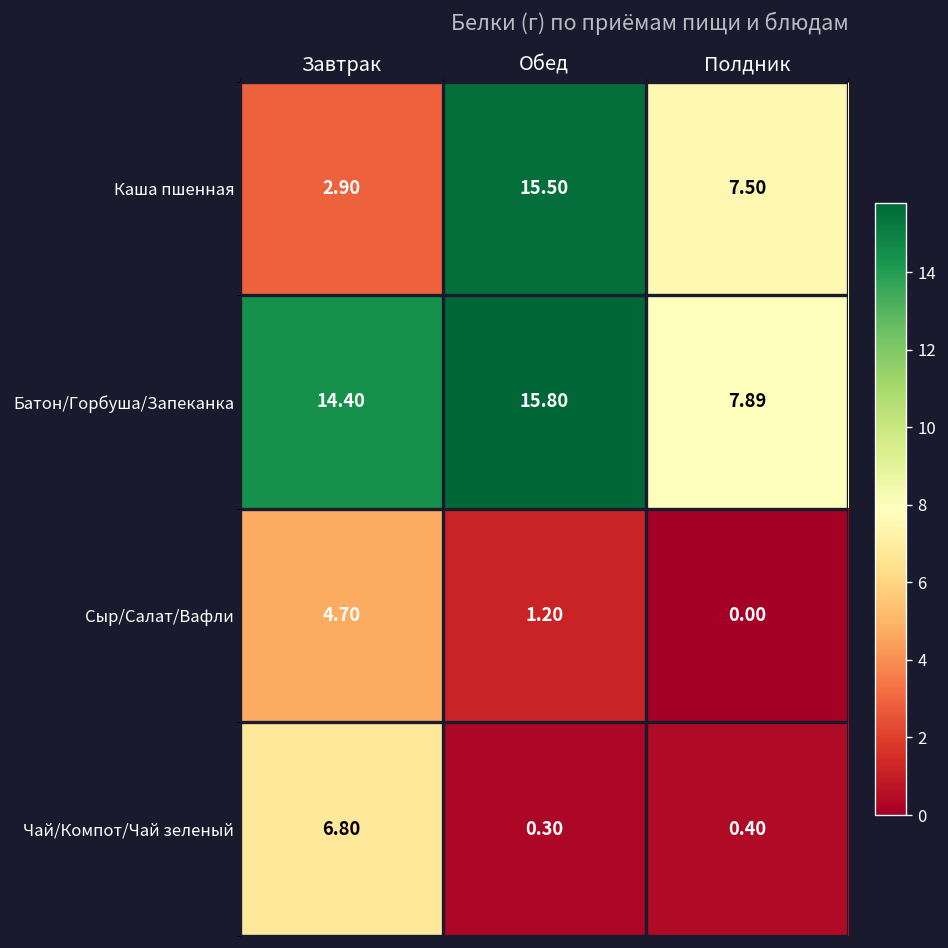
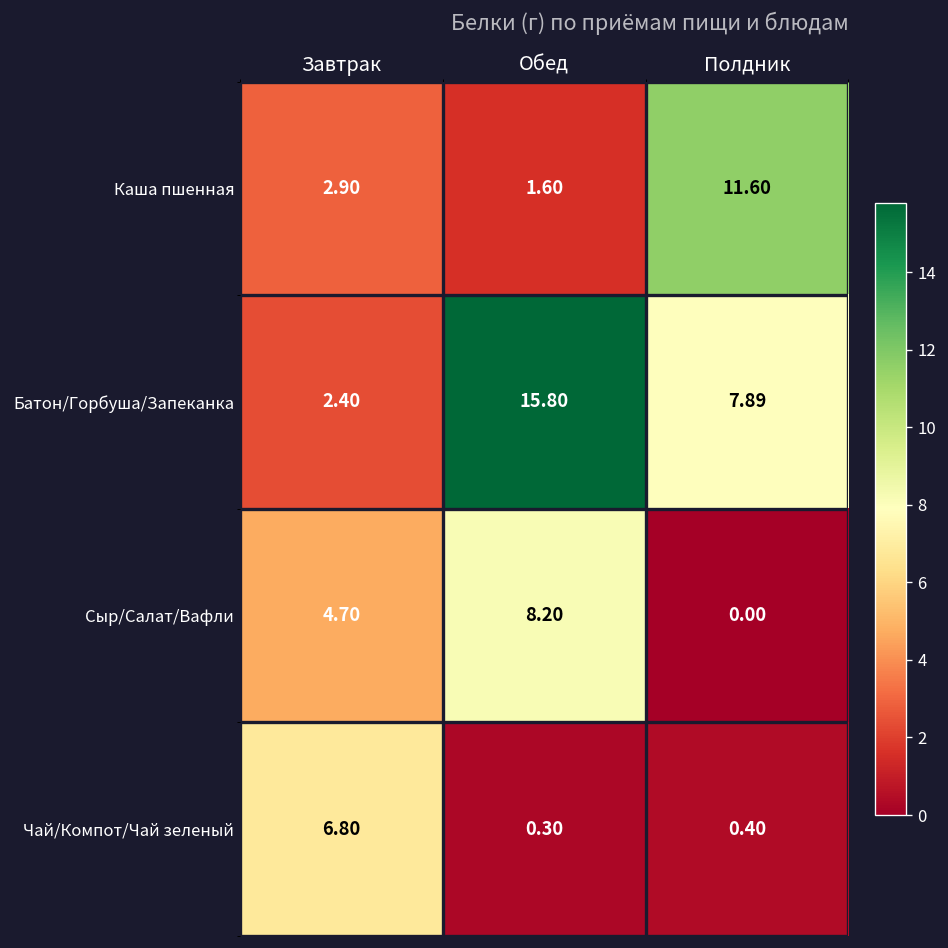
  {
    "Каша пшенная": {
      "Завтрак": 2.90,
-     "Обед": 15.50,
-     "Полдник": 7.50
+     "Обед": 1.60,
+     "Полдник": 11.60
    },
    "Батон/Горбуша/Запеканка": {
-     "Завтрак": 14.40,
+     "Завтрак": 2.40,
      "Обед": 15.80,
      "Полдник": 7.89
    },
    "Сыр/Салат/Вафли": {
      "Завтрак": 4.70,
-     "Обед": 1.20,
+     "Обед": 8.20,
      "Полдник": 0.00
    },
    "Чай/Компот/Чай зеленый": {
      "Завтрак": 6.80,
      "Обед": 0.30,
      "Полдник": 0.40
    }
  }
